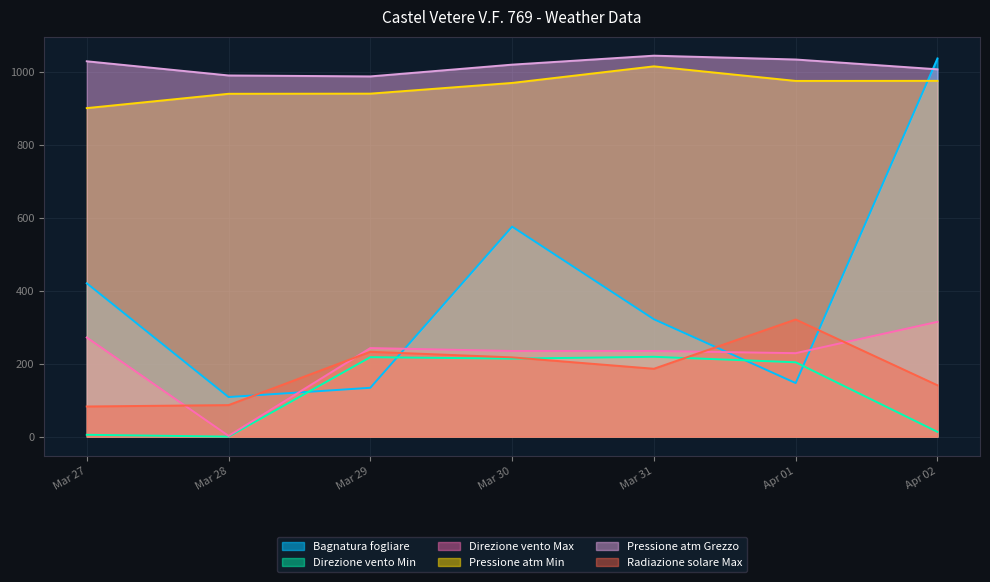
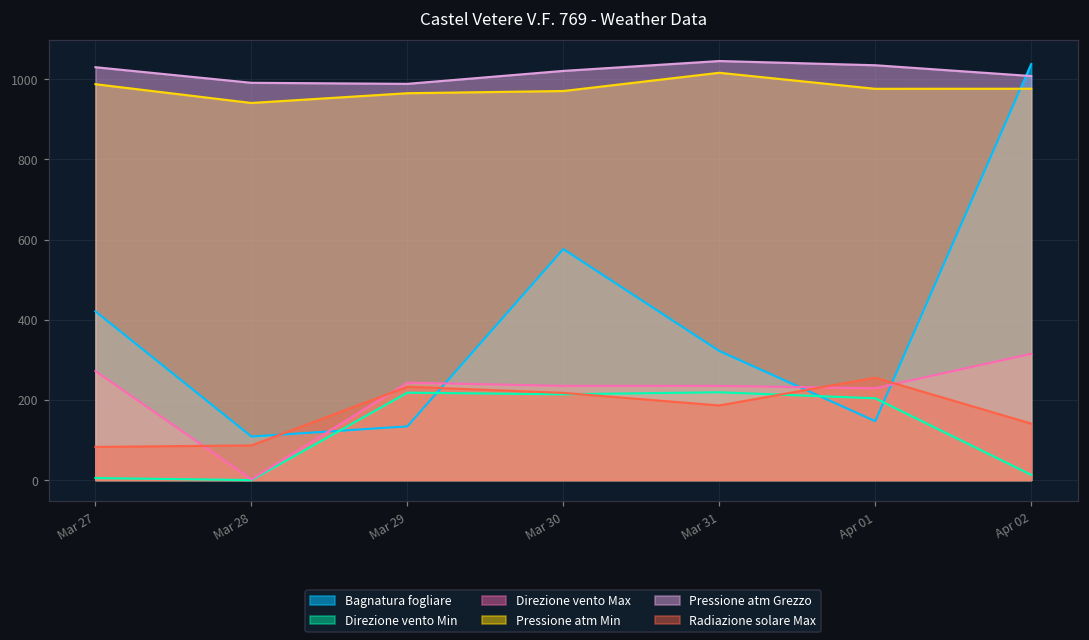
  {
    "Bagnatura fogliare": {
      "Mar 27": 420,
      "Mar 28": 110,
      "Mar 29": 130,
      "Mar 30": 580,
      "Mar 31": 320,
      "Apr 01": 150,
      "Apr 02": 1040
    },
    "Direzione vento Min": {
      "Mar 27": 10,
      "Mar 29": 220,
      "Mar 31": 220,
      "Apr 01": 200,
      "Apr 02": 10
    },
    "Direzione vento Max": {
      "Mar 27": 270,
      "Mar 29": 240,
      "Mar 30": 240,
      "Mar 31": 240,
      "Apr 01": 230,
      "Apr 02": 320
    },
    "Pressione atm Min": {
-     "Mar 27": 900,
+     "Mar 27": 990,
      "Mar 28": 940,
-     "Mar 29": 940,
+     "Mar 29": 970,
      "Mar 30": 970,
      "Mar 31": 1020,
      "Apr 01": 980,
      "Apr 02": 980
    },
    "Pressione atm Grezzo": {
      "Mar 27": 1030,
      "Mar 28": 990,
      "Mar 29": 990,
      "Mar 30": 1020,
      "Mar 31": 1050,
      "Apr 01": 1030,
      "Apr 02": 1010
    },
    "Radiazione solare Max": {
      "Mar 27": 80,
      "Mar 28": 90,
      "Mar 29": 230,
      "Mar 31": 190,
-     "Apr 01": 320,
+     "Apr 01": 260,
      "Apr 02": 140
    }
  }
